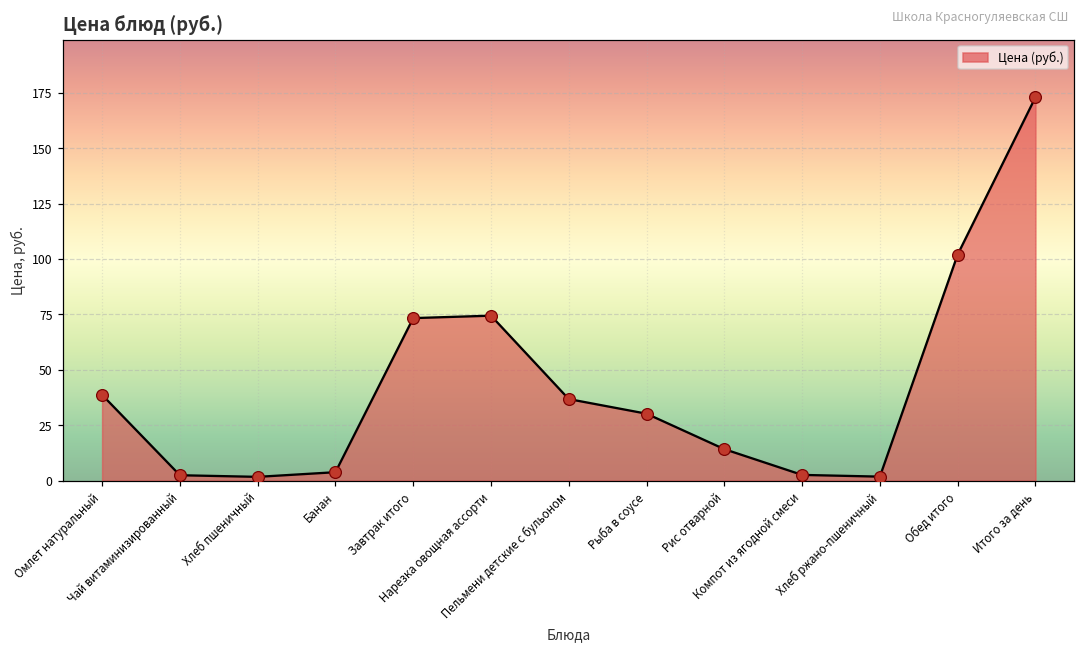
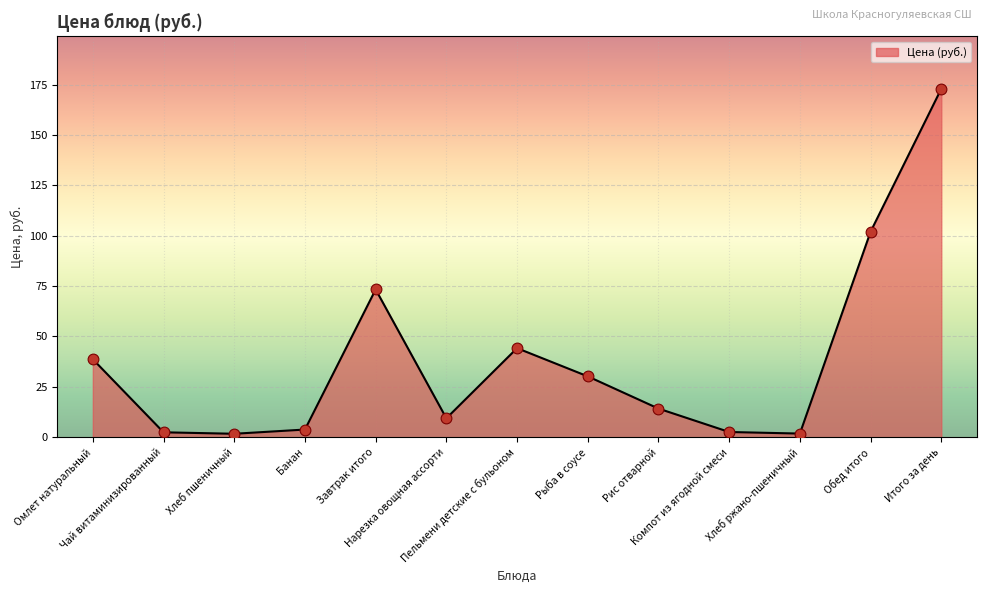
  {
    "Омлет натуральный": 39,
    "Чай витаминизированный": 2,
    "Хлеб пшеничный": 2,
    "Банан": 4,
    "Завтрак итого": 73,
-   "Нарезка овощная ассорти": 74,
-   "Пельмени детские с бульоном": 37,
+   "Нарезка овощная ассорти": 9,
+   "Пельмени детские с бульоном": 44,
    "Рыба в соусе": 30,
    "Рис отварной": 14,
    "Компот из ягодной смеси": 3,
    "Хлеб ржано-пшеничный": 2,
    "Обед итого": 102,
    "Итого за день": 173
  }
